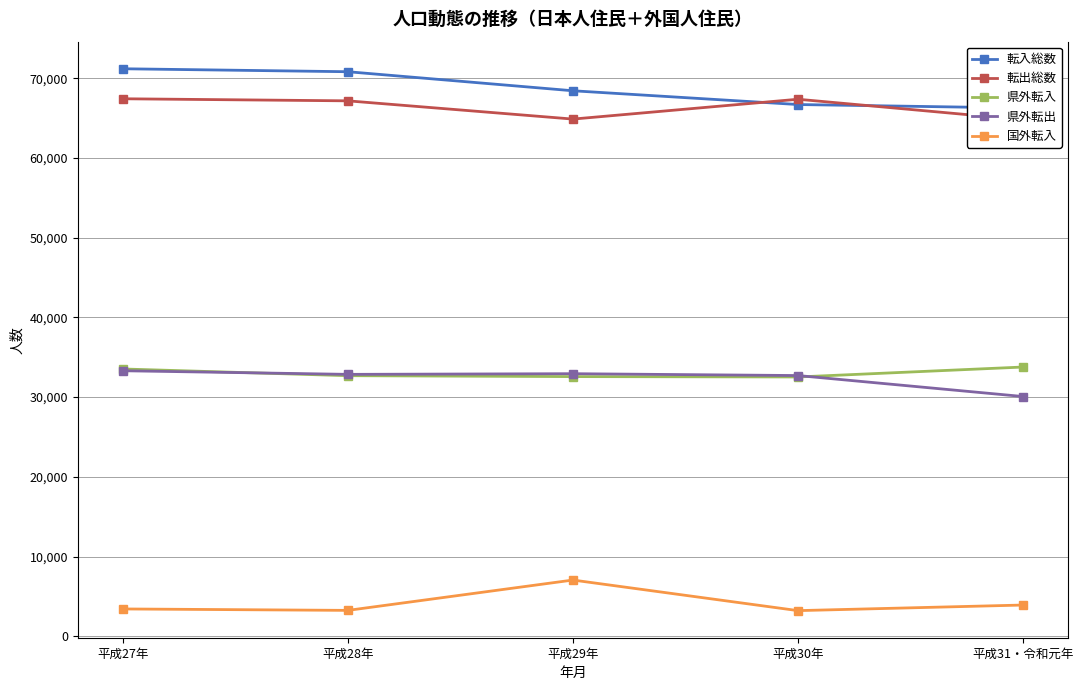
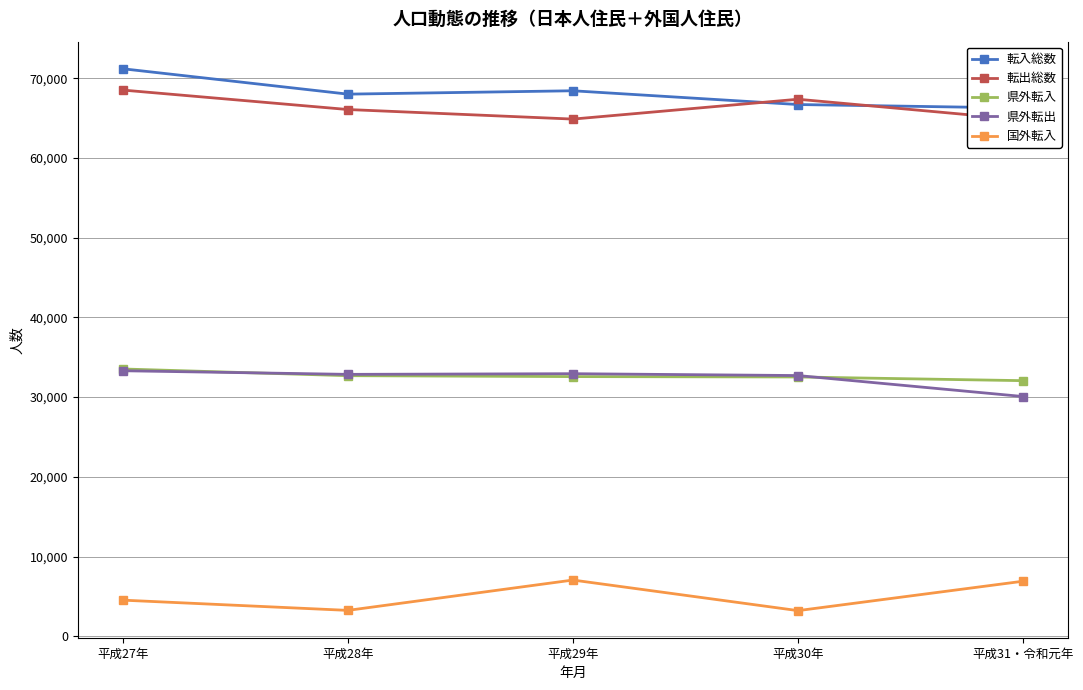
  {
    "転入総数": {
      "平成27年": "71,000",
-     "平成28年": "71,000",
+     "平成28年": "68,000",
      "平成29年": "68,000",
      "平成30年": "67,000"
    },
    "転出総数": {
-     "平成27年": "67,000",
-     "平成28年": "67,000",
+     "平成27年": "69,000",
+     "平成28年": "66,000",
      "平成29年": "65,000",
      "平成30年": "67,000"
    },
    "県外転入": {
      "平成29年": "33,000",
-     "平成31・令和元年": "34,000"
+     "平成31・令和元年": "32,000"
    },
    "県外転出": {
      "平成29年": "33,000",
      "平成31・令和元年": "30,000"
    },
    "国外転入": {
-     "平成27年": "3,000",
+     "平成27年": "5,000",
      "平成28年": "3,000",
      "平成29年": "7,000",
      "平成30年": "3,000",
-     "平成31・令和元年": "4,000"
+     "平成31・令和元年": "7,000"
    }
  }
